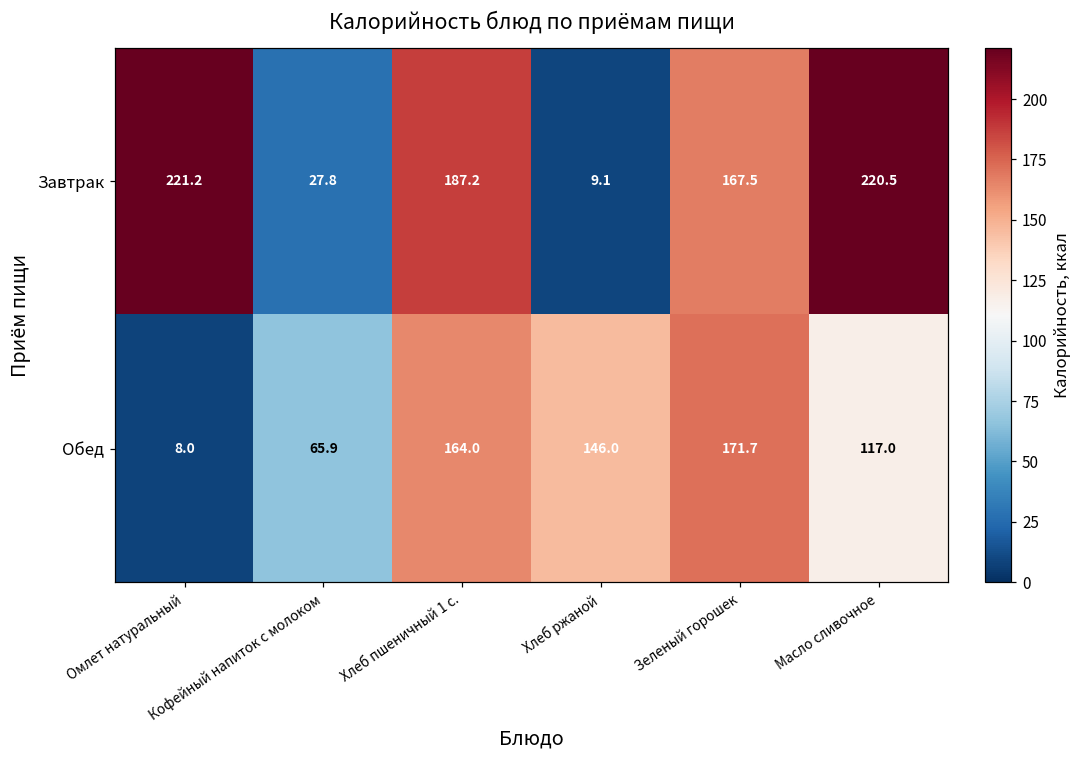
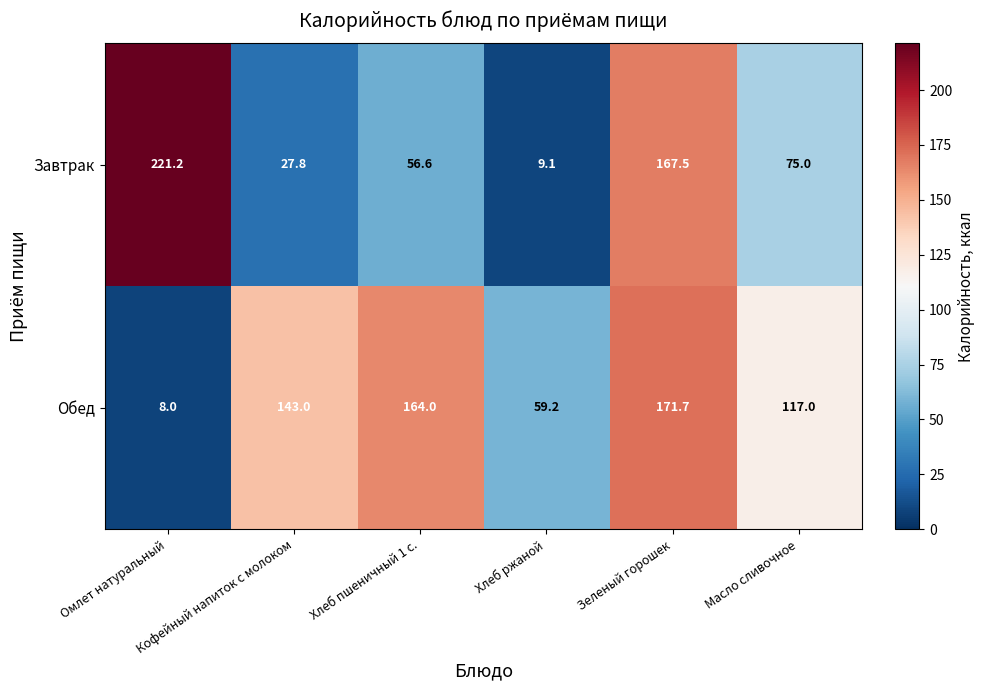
  {
    "Завтрак": {
      "Омлет натуральный": 221.2,
      "Кофейный напиток с молоком": 27.8,
-     "Хлеб пшеничный 1 с.": 187.2,
+     "Хлеб пшеничный 1 с.": 56.6,
      "Хлеб ржаной": 9.1,
      "Зеленый горошек": 167.5,
-     "Масло сливочное": 220.5
+     "Масло сливочное": 75.0
    },
    "Обед": {
      "Омлет натуральный": 8.0,
-     "Кофейный напиток с молоком": 65.9,
+     "Кофейный напиток с молоком": 143.0,
      "Хлеб пшеничный 1 с.": 164.0,
-     "Хлеб ржаной": 146.0,
+     "Хлеб ржаной": 59.2,
      "Зеленый горошек": 171.7,
      "Масло сливочное": 117.0
    }
  }
